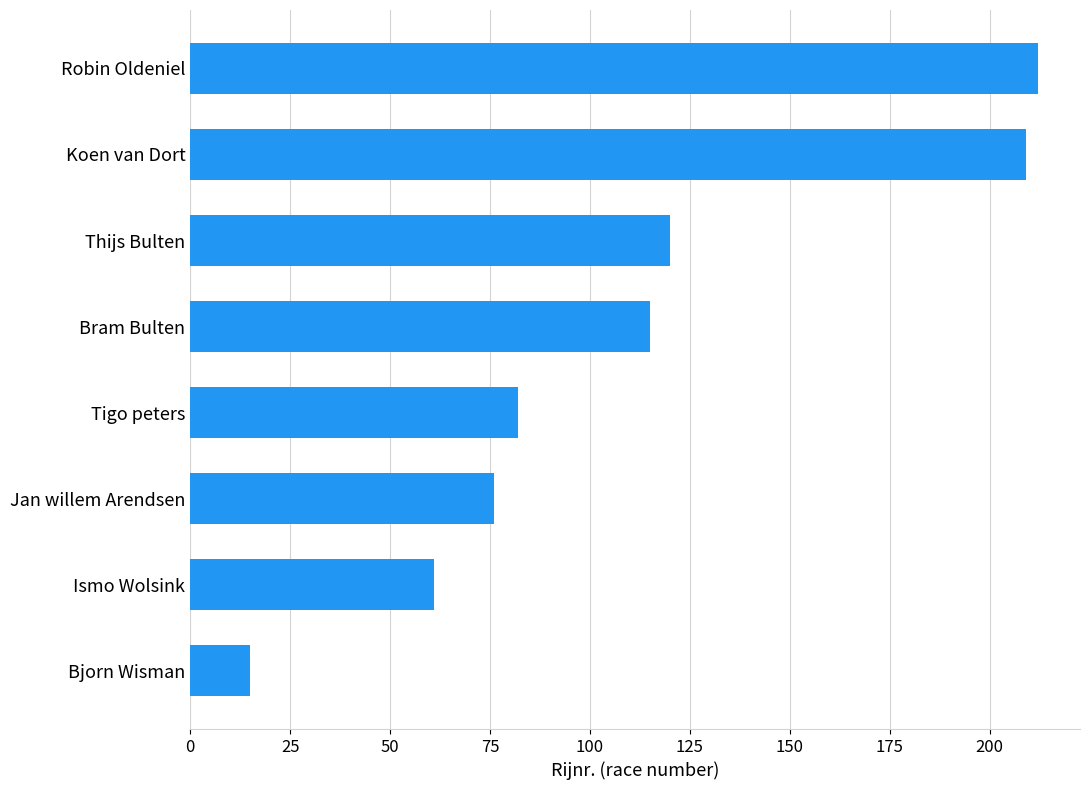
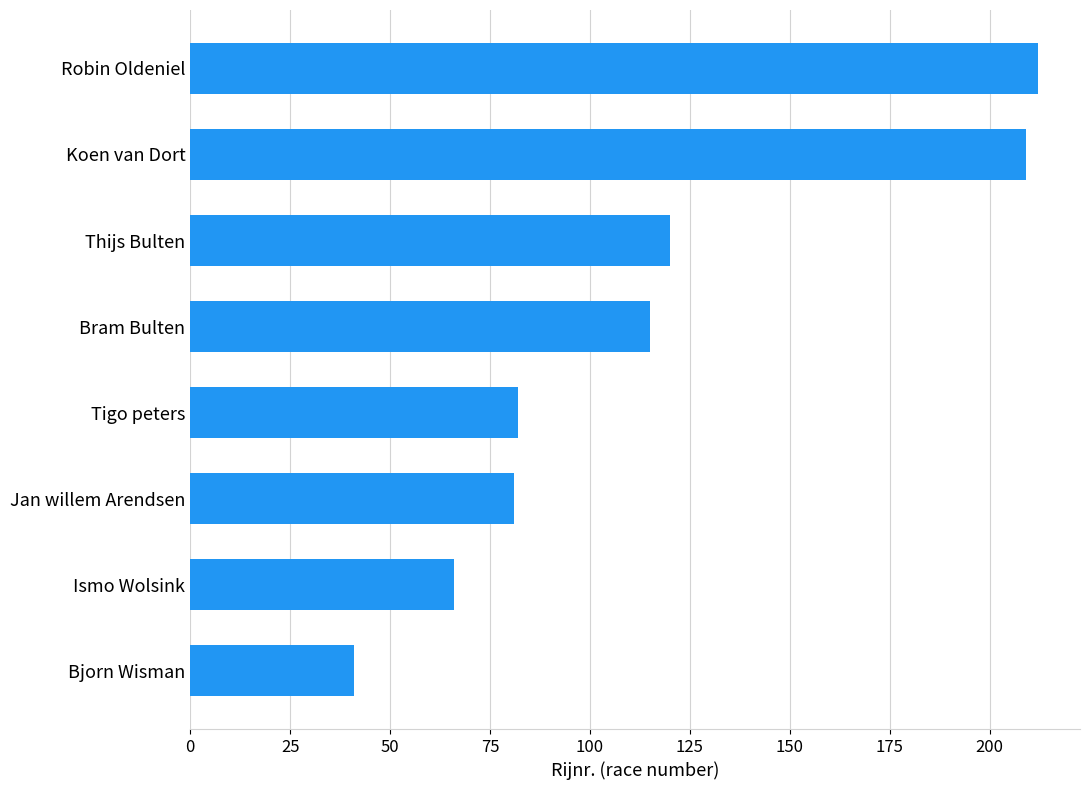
  {
    "Robin Oldeniel": 212,
    "Koen van Dort": 209,
    "Thijs Bulten": 120,
    "Bram Bulten": 115,
    "Tigo peters": 82,
-   "Jan willem Arendsen": 76,
-   "Ismo Wolsink": 61,
-   "Bjorn Wisman": 15
+   "Jan willem Arendsen": 81,
+   "Ismo Wolsink": 66,
+   "Bjorn Wisman": 41
  }
